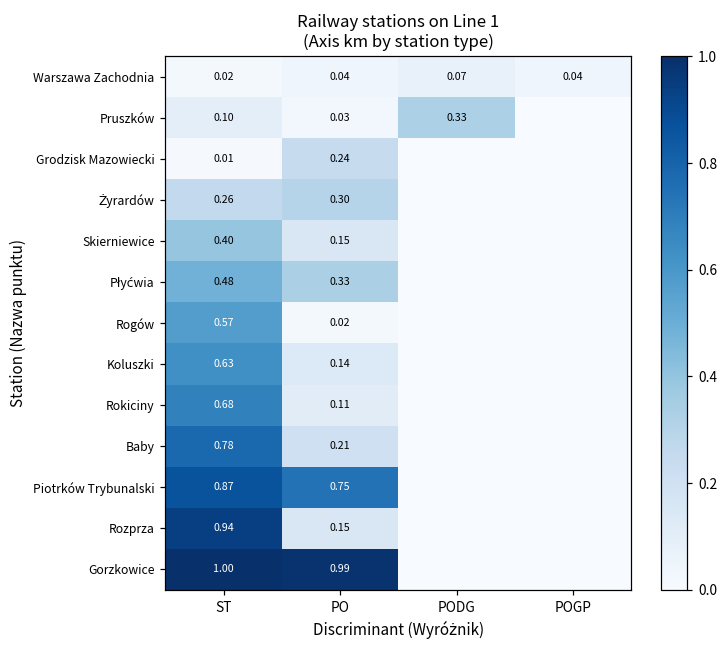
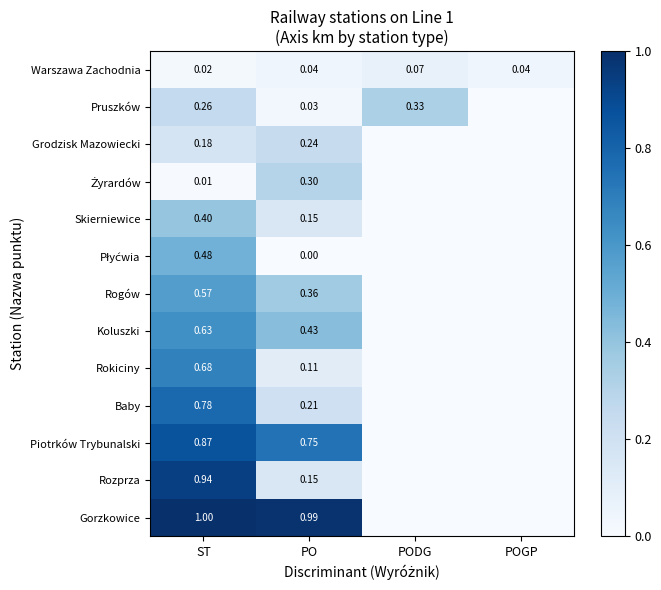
  {
    "Warszawa Zachodnia": {
      "ST": 0.02,
      "PO": 0.04,
      "PODG": 0.07,
      "POGP": 0.04
    },
    "Pruszków": {
-     "ST": 0.10,
+     "ST": 0.26,
      "PO": 0.03,
      "PODG": 0.33
    },
    "Grodzisk Mazowiecki": {
-     "ST": 0.01,
+     "ST": 0.18,
      "PO": 0.24
    },
    "Żyrardów": {
-     "ST": 0.26,
+     "ST": 0.01,
      "PO": 0.30
    },
    "Skierniewice": {
      "ST": 0.40,
      "PO": 0.15
    },
    "Płyćwia": {
      "ST": 0.48,
-     "PO": 0.33
+     "PO": 0.00
    },
    "Rogów": {
      "ST": 0.57,
-     "PO": 0.02
+     "PO": 0.36
    },
    "Koluszki": {
      "ST": 0.63,
-     "PO": 0.14
+     "PO": 0.43
    },
    "Rokiciny": {
      "ST": 0.68,
      "PO": 0.11
    },
    "Baby": {
      "ST": 0.78,
      "PO": 0.21
    },
    "Piotrków Trybunalski": {
      "ST": 0.87,
      "PO": 0.75
    },
    "Rozprza": {
      "ST": 0.94,
      "PO": 0.15
    },
    "Gorzkowice": {
      "ST": 1.00,
      "PO": 0.99
    }
  }
